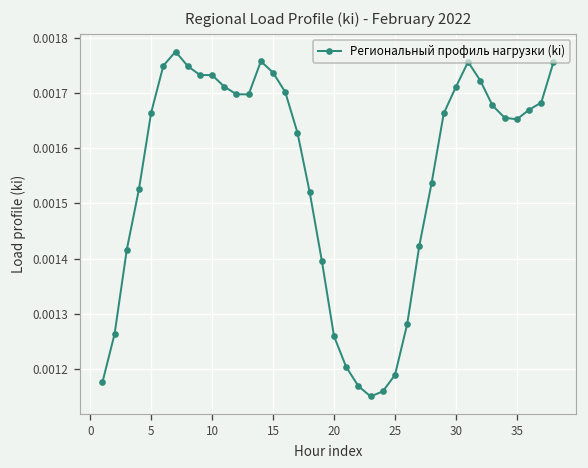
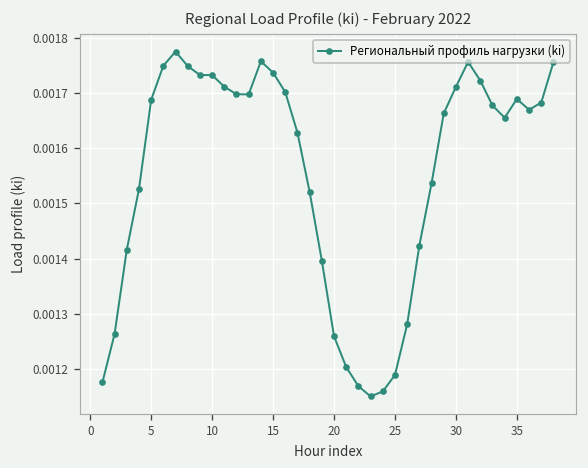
  {
-   "5": 0.00166,
+   "5": 0.00169,
    "10": 0.00173,
    "15": 0.00174,
    "20": 0.00126,
    "25": 0.00119,
    "30": 0.00171,
-   "35": 0.00165
+   "35": 0.00169
  }
